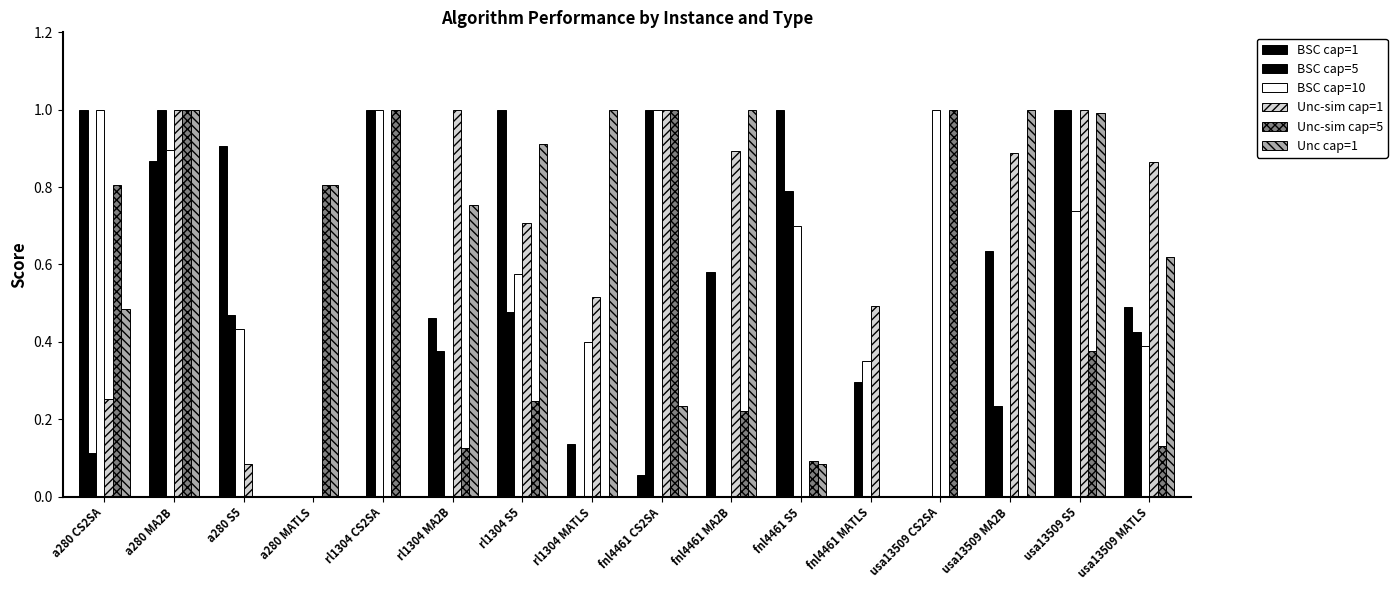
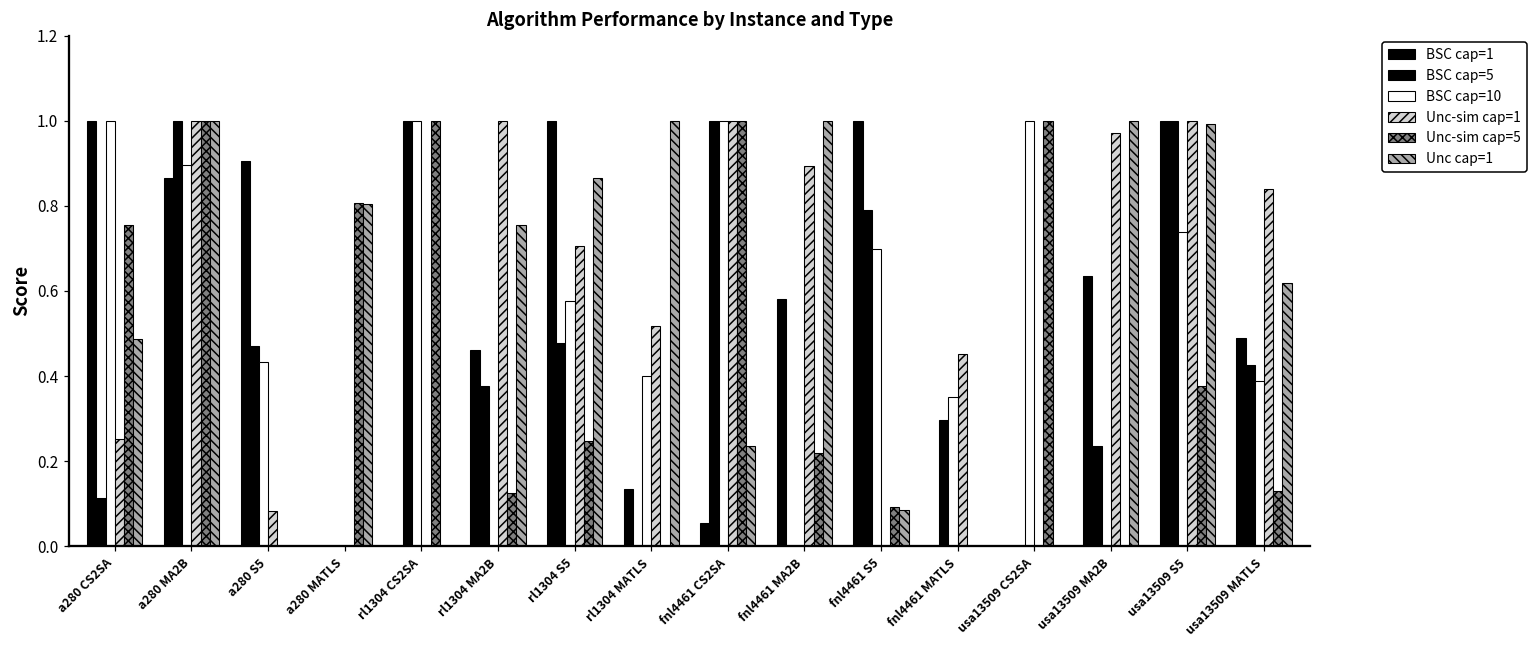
  {
    "BSC cap=10": {
      "a280 CS2SA": 1.00,
      "a280 MA2B": 0.89,
      "a280 S5": 0.43,
      "a280 MATLS": 0.00,
      "rl1304 CS2SA": 1.00,
      "rl1304 MA2B": 0.00,
      "rl1304 S5": 0.58,
      "rl1304 MATLS": 0.40,
      "fnl4461 CS2SA": 1.00,
      "fnl4461 MA2B": 0.00,
      "fnl4461 S5": 0.70,
      "fnl4461 MATLS": 0.35,
      "usa13509 CS2SA": 1.00,
      "usa13509 MA2B": 0.00,
      "usa13509 S5": 0.74,
      "usa13509 MATLS": 0.39
    },
    "Unc-sim cap=1": {
      "a280 CS2SA": 0.25,
      "a280 MA2B": 1.00,
      "a280 S5": 0.08,
      "a280 MATLS": 0.00,
      "rl1304 CS2SA": 0.00,
      "rl1304 MA2B": 1.00,
      "rl1304 S5": 0.71,
      "rl1304 MATLS": 0.52,
      "fnl4461 CS2SA": 1.00,
      "fnl4461 MA2B": 0.89,
      "fnl4461 S5": 0.00,
-     "fnl4461 MATLS": 0.49,
+     "fnl4461 MATLS": 0.45,
      "usa13509 CS2SA": 0.00,
-     "usa13509 MA2B": 0.89,
+     "usa13509 MA2B": 0.97,
      "usa13509 S5": 1.00,
-     "usa13509 MATLS": 0.86
+     "usa13509 MATLS": 0.84
    },
    "Unc-sim cap=5": {
-     "a280 CS2SA": 0.81,
+     "a280 CS2SA": 0.75,
      "a280 MA2B": 1.00,
      "a280 S5": 0.00,
      "a280 MATLS": 0.81,
      "rl1304 CS2SA": 1.00,
      "rl1304 MA2B": 0.13,
      "rl1304 S5": 0.25,
      "rl1304 MATLS": 0.00,
      "fnl4461 CS2SA": 1.00,
      "fnl4461 MA2B": 0.22,
      "fnl4461 S5": 0.09,
      "fnl4461 MATLS": 0.00,
      "usa13509 CS2SA": 1.00,
      "usa13509 MA2B": 0.00,
      "usa13509 S5": 0.38,
      "usa13509 MATLS": 0.13
    },
    "Unc cap=1": {
      "a280 CS2SA": 0.49,
      "a280 MA2B": 1.00,
      "a280 S5": 0.00,
      "a280 MATLS": 0.80,
      "rl1304 CS2SA": 0.00,
      "rl1304 MA2B": 0.75,
-     "rl1304 S5": 0.91,
+     "rl1304 S5": 0.87,
      "rl1304 MATLS": 1.00,
      "fnl4461 CS2SA": 0.23,
      "fnl4461 MA2B": 1.00,
      "fnl4461 S5": 0.08,
      "fnl4461 MATLS": 0.00,
      "usa13509 CS2SA": 0.00,
      "usa13509 MA2B": 1.00,
      "usa13509 S5": 0.99,
      "usa13509 MATLS": 0.62
    }
  }
